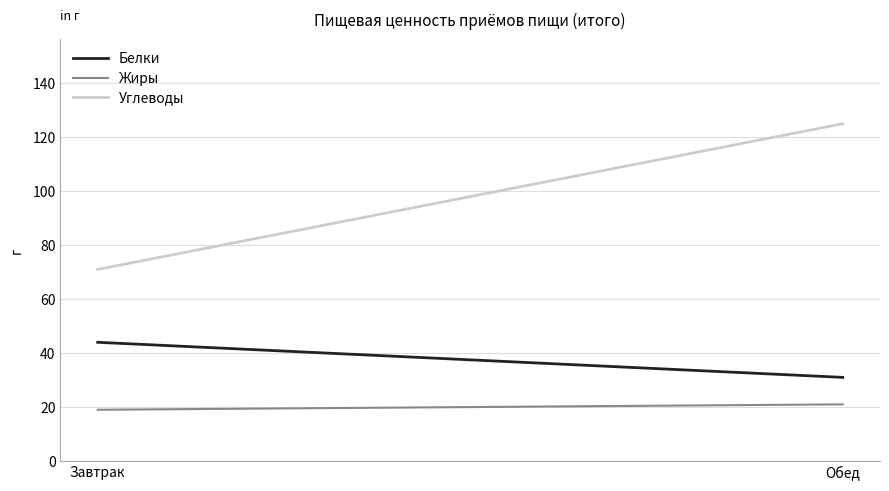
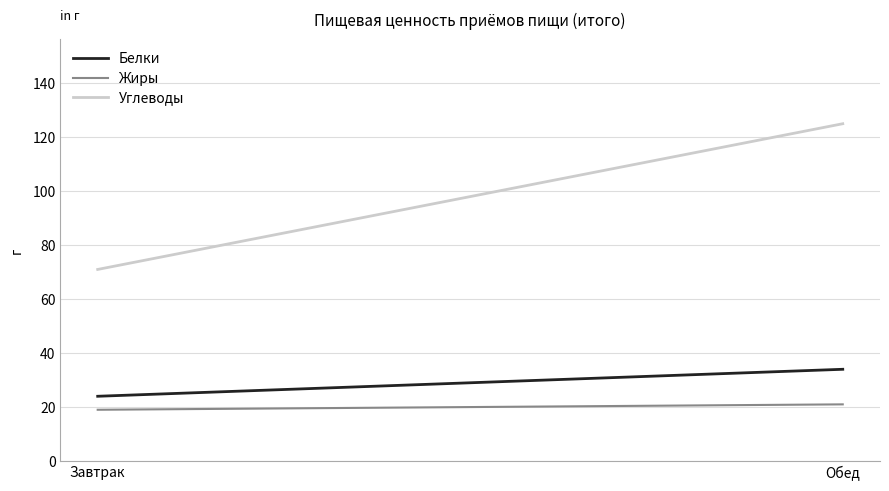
  {
    "Белки": {
-     "Завтрак": 44,
-     "Обед": 31
+     "Завтрак": 24,
+     "Обед": 34
    },
    "Жиры": {
      "Завтрак": 19,
      "Обед": 21
    },
    "Углеводы": {
      "Завтрак": 71,
      "Обед": 125
    }
  }
